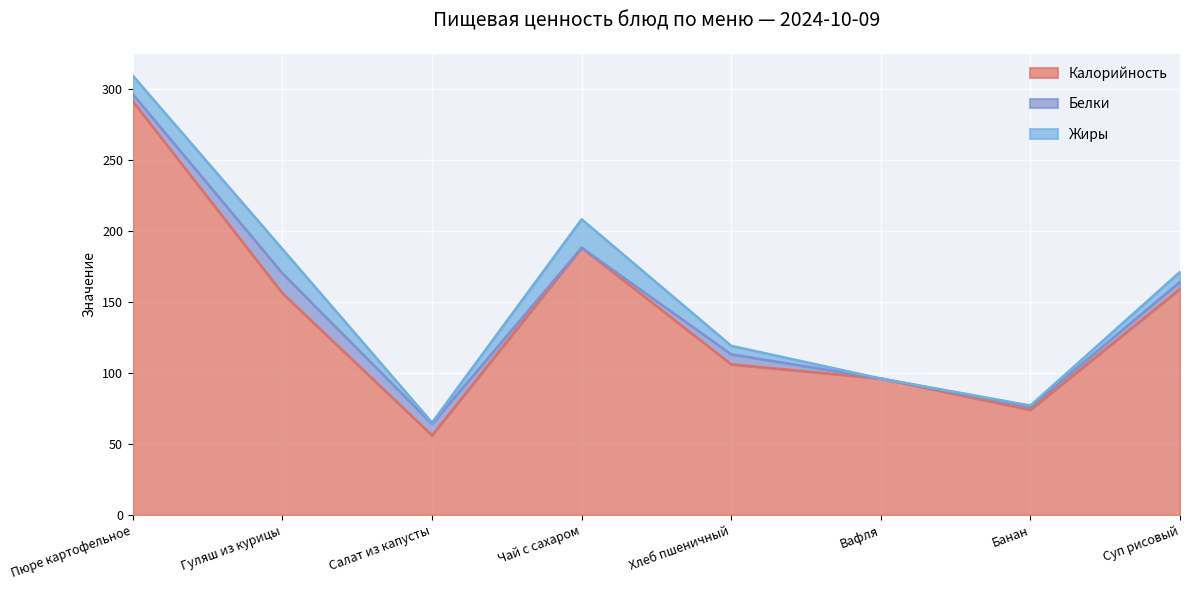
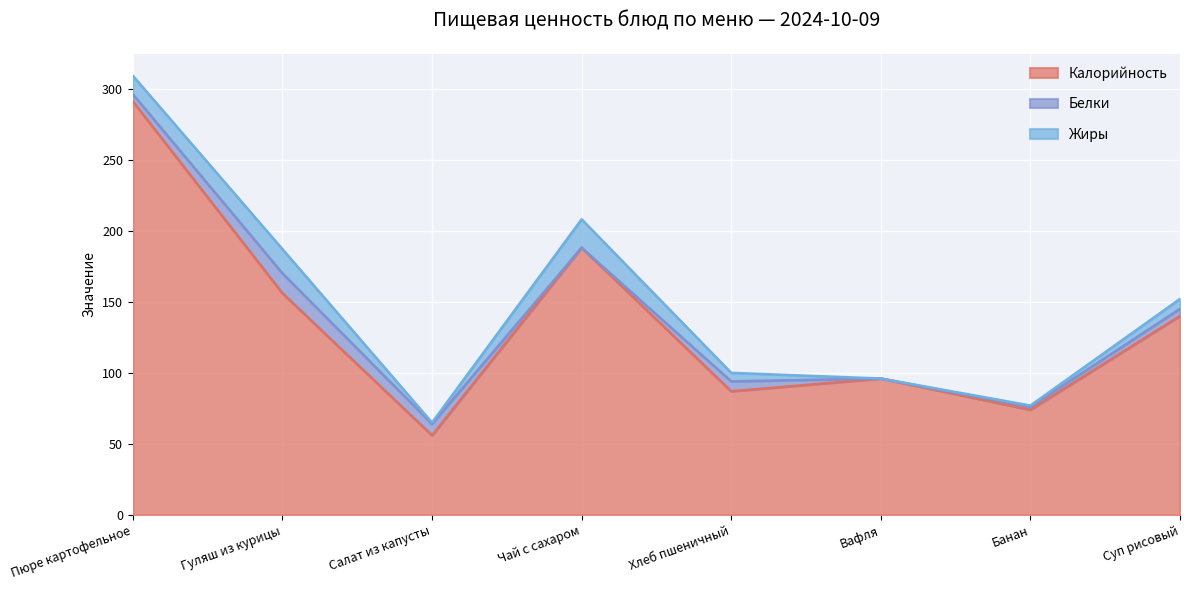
  {
    "Калорийность": {
      "Пюре картофельное": 291,
      "Гуляш из курицы": 156,
      "Салат из капусты": 56,
-     "Хлеб пшеничный": 106,
+     "Хлеб пшеничный": 87,
      "Банан": 74,
-     "Суп рисовый": 159
+     "Суп рисовый": 140
    }
  }
